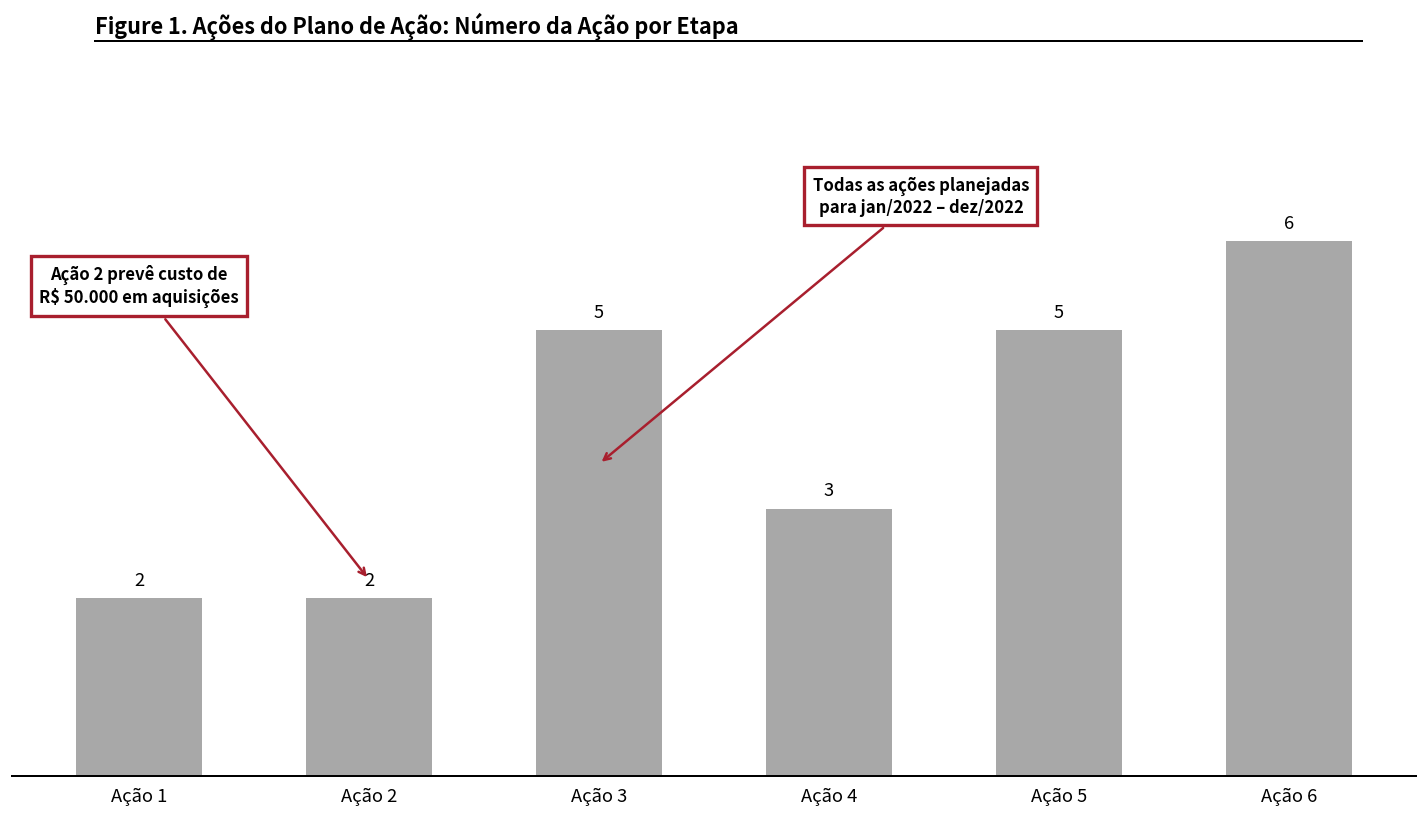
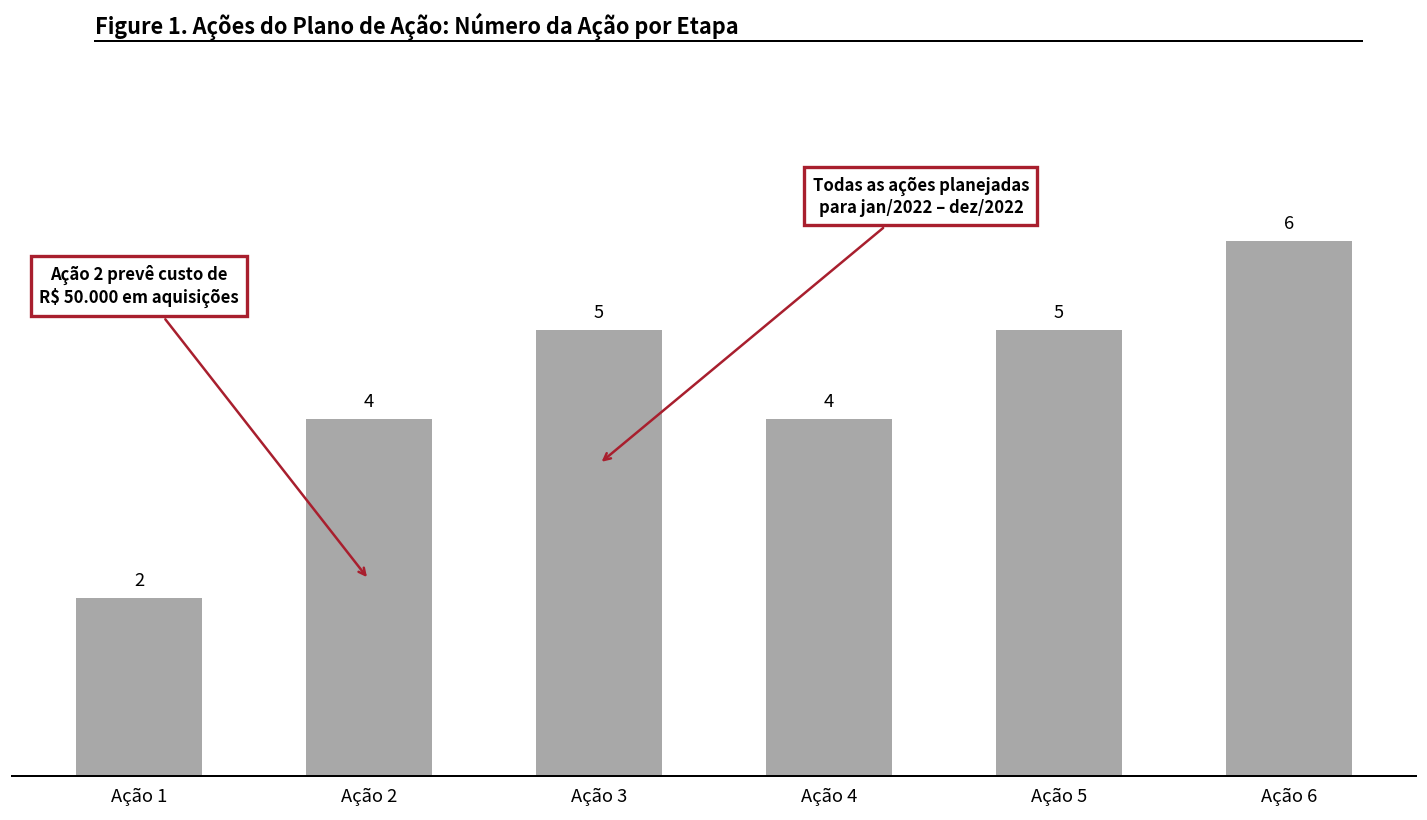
  {
-   "Ação 2": 2,
+   "Ação 2": 4,
    "Ação 3": 5,
-   "Ação 4": 3,
+   "Ação 4": 4,
    "Ação 5": 5,
    "Ação 6": 6
  }
